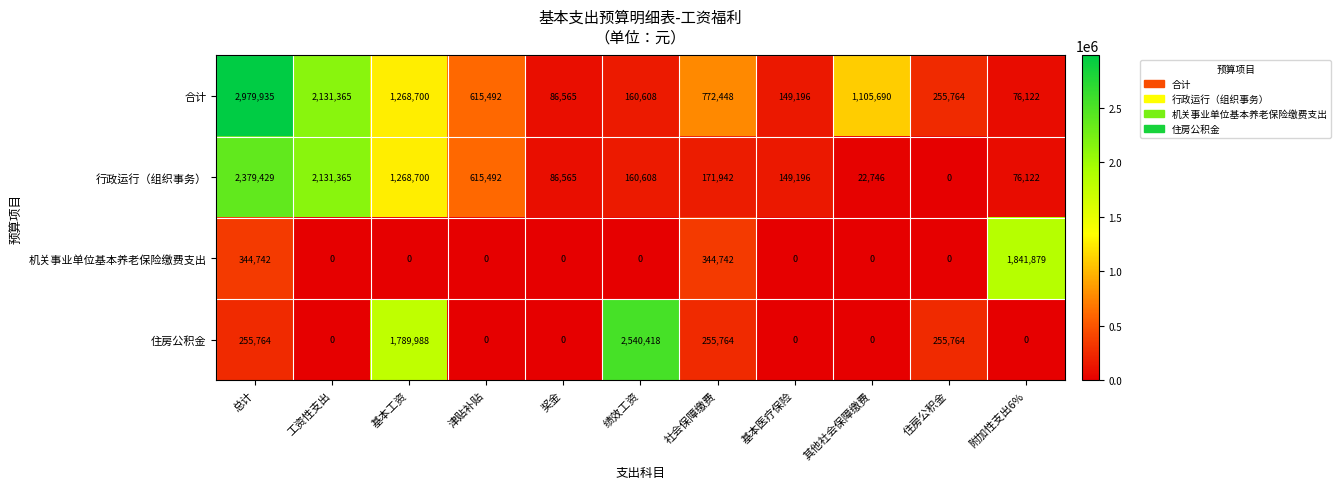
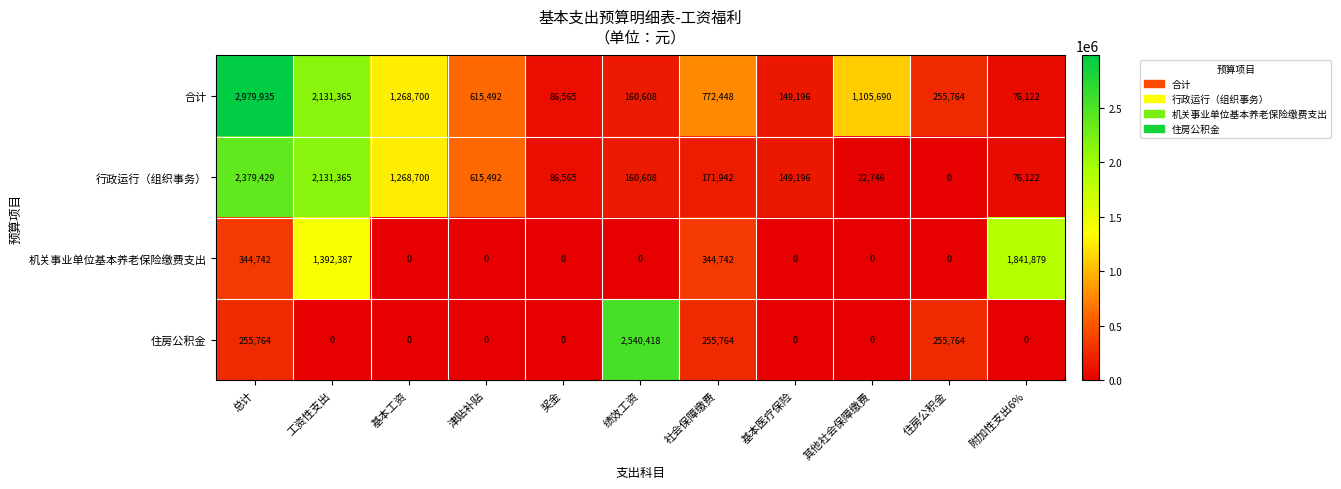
  {
    "合计": {
      "总计": "2,979,935",
      "工资性支出": "2,131,365",
      "基本工资": "1,268,700",
      "津贴补贴": "615,492",
      "奖金": "86,565",
      "绩效工资": "160,608",
      "社会保障缴费": "772,448",
      "基本医疗保险": "149,196",
      "其他社会保障缴费": "1,105,690",
      "住房公积金": "255,764",
      "附加性支出6%": "76,122"
    },
    "行政运行（组织事务）": {
      "总计": "2,379,429",
      "工资性支出": "2,131,365",
      "基本工资": "1,268,700",
      "津贴补贴": "615,492",
      "奖金": "86,565",
      "绩效工资": "160,608",
      "社会保障缴费": "171,942",
      "基本医疗保险": "149,196",
      "其他社会保障缴费": "22,746",
      "住房公积金": "0",
      "附加性支出6%": "76,122"
    },
    "机关事业单位基本养老保险缴费支出": {
      "总计": "344,742",
-     "工资性支出": "0",
+     "工资性支出": "1,392,387",
      "基本工资": "0",
      "津贴补贴": "0",
      "奖金": "0",
      "绩效工资": "0",
      "社会保障缴费": "344,742",
      "基本医疗保险": "0",
      "其他社会保障缴费": "0",
      "住房公积金": "0",
      "附加性支出6%": "1,841,879"
    },
    "住房公积金": {
      "总计": "255,764",
      "工资性支出": "0",
-     "基本工资": "1,789,988",
+     "基本工资": "0",
      "津贴补贴": "0",
      "奖金": "0",
      "绩效工资": "2,540,418",
      "社会保障缴费": "255,764",
      "基本医疗保险": "0",
      "其他社会保障缴费": "0",
      "住房公积金": "255,764",
      "附加性支出6%": "0"
    }
  }
